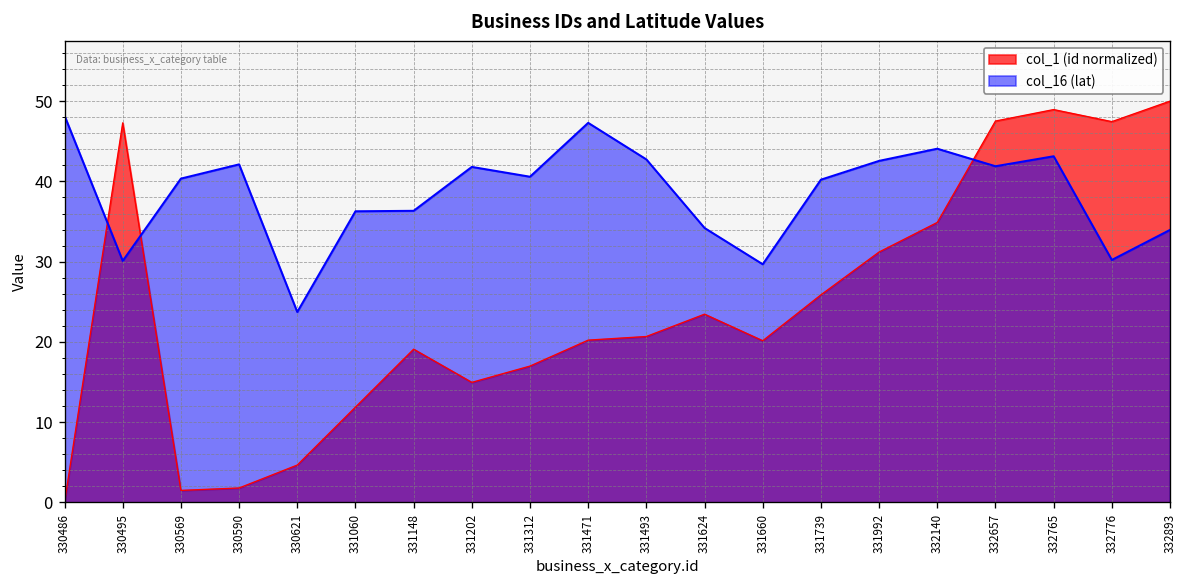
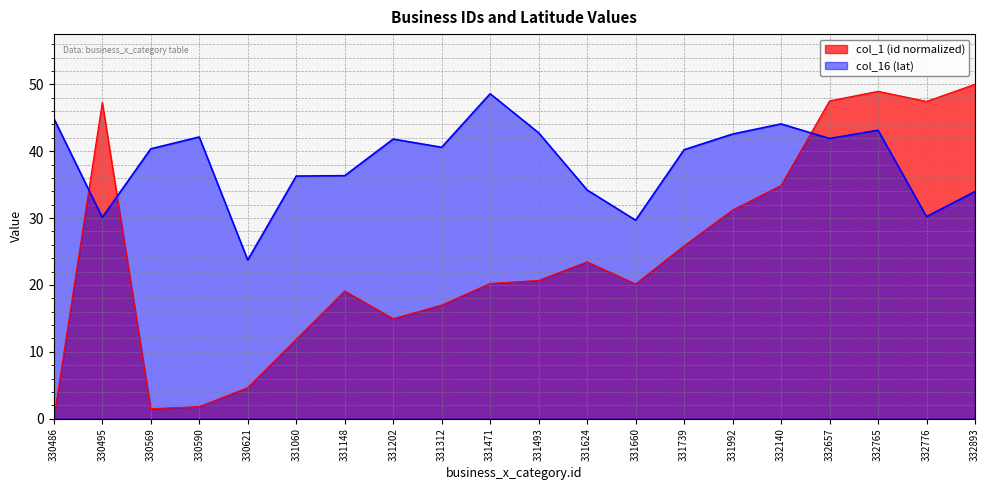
  {
    "col_1 (id normalized)": {
      "330486": 0,
      "330495": 47,
      "330569": 2,
      "330590": 2,
      "330621": 5,
      "331060": 12,
      "331148": 19,
      "331202": 15,
      "331312": 17,
      "331471": 20,
      "331493": 21,
      "331624": 23,
      "331660": 20,
      "331739": 26,
      "331992": 31,
      "332140": 35,
      "332657": 48,
      "332765": 49,
      "332776": 47,
      "332893": 50
    },
    "col_16 (lat)": {
-     "330486": 48,
+     "330486": 45,
      "330495": 30,
      "330569": 40,
      "330590": 42,
      "330621": 24,
      "331060": 36,
      "331148": 36,
      "331202": 42,
      "331312": 41,
-     "331471": 47,
+     "331471": 49,
      "331493": 43,
      "331624": 34,
      "331660": 30,
      "331739": 40,
      "331992": 43,
      "332140": 44,
      "332657": 42,
      "332765": 43,
      "332776": 30,
      "332893": 34
    }
  }
